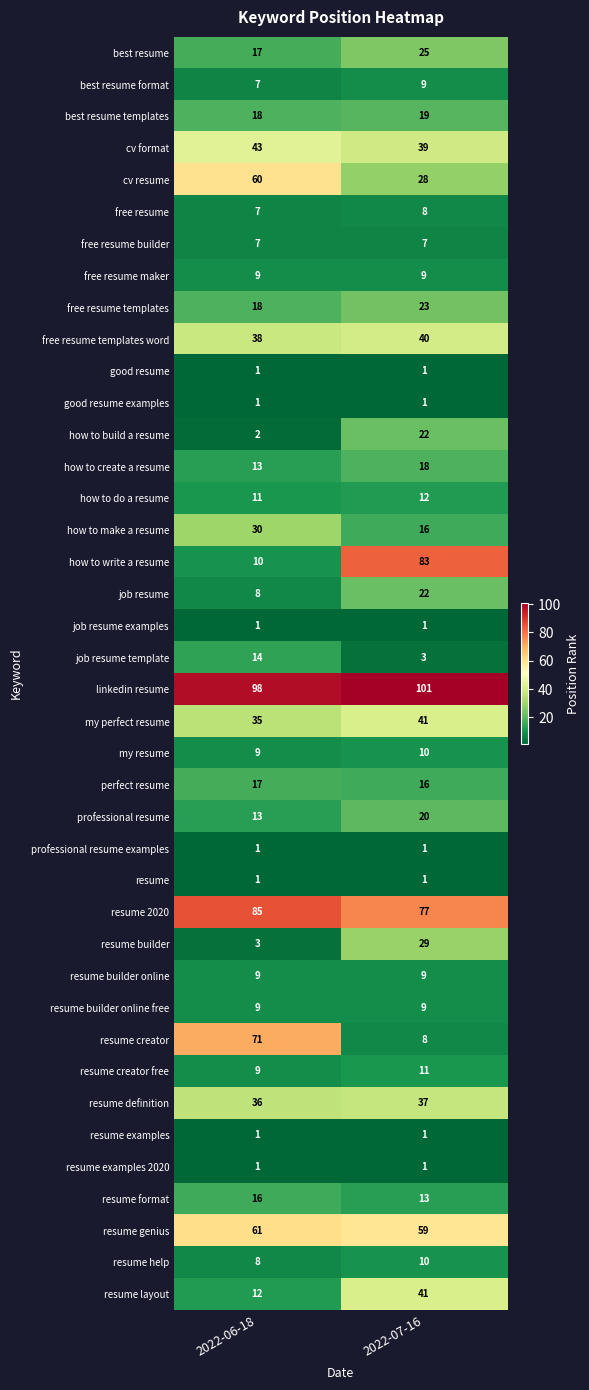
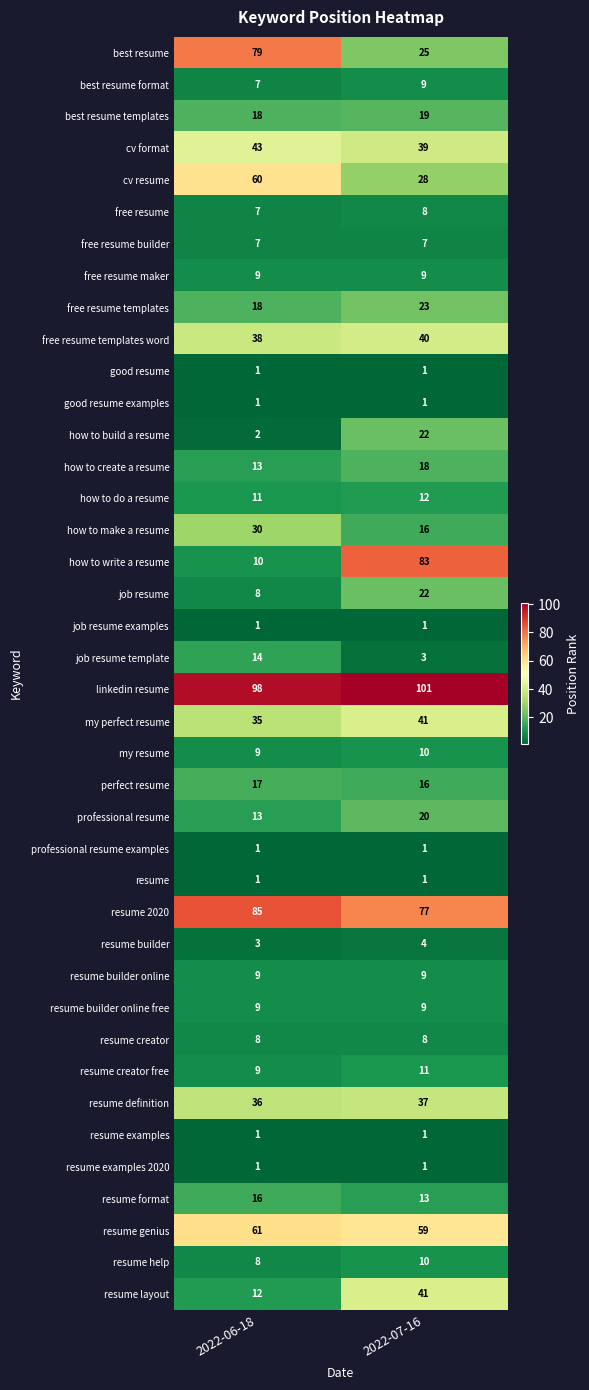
  {
    "best resume": {
-     "2022-06-18": 17,
+     "2022-06-18": 79,
      "2022-07-16": 25
    },
    "best resume format": {
      "2022-06-18": 7,
      "2022-07-16": 9
    },
    "best resume templates": {
      "2022-06-18": 18,
      "2022-07-16": 19
    },
    "cv format": {
      "2022-06-18": 43,
      "2022-07-16": 39
    },
    "cv resume": {
      "2022-06-18": 60,
      "2022-07-16": 28
    },
    "free resume": {
      "2022-06-18": 7,
      "2022-07-16": 8
    },
    "free resume builder": {
      "2022-06-18": 7,
      "2022-07-16": 7
    },
    "free resume maker": {
      "2022-06-18": 9,
      "2022-07-16": 9
    },
    "free resume templates": {
      "2022-06-18": 18,
      "2022-07-16": 23
    },
    "free resume templates word": {
      "2022-06-18": 38,
      "2022-07-16": 40
    },
    "good resume": {
      "2022-06-18": 1,
      "2022-07-16": 1
    },
    "good resume examples": {
      "2022-06-18": 1,
      "2022-07-16": 1
    },
    "how to build a resume": {
      "2022-06-18": 2,
      "2022-07-16": 22
    },
    "how to create a resume": {
      "2022-06-18": 13,
      "2022-07-16": 18
    },
    "how to do a resume": {
      "2022-06-18": 11,
      "2022-07-16": 12
    },
    "how to make a resume": {
      "2022-06-18": 30,
      "2022-07-16": 16
    },
    "how to write a resume": {
      "2022-06-18": 10,
      "2022-07-16": 83
    },
    "job resume": {
      "2022-06-18": 8,
      "2022-07-16": 22
    },
    "job resume examples": {
      "2022-06-18": 1,
      "2022-07-16": 1
    },
    "job resume template": {
      "2022-06-18": 14,
      "2022-07-16": 3
    },
    "linkedin resume": {
      "2022-06-18": 98,
      "2022-07-16": 101
    },
    "my perfect resume": {
      "2022-06-18": 35,
      "2022-07-16": 41
    },
    "my resume": {
      "2022-06-18": 9,
      "2022-07-16": 10
    },
    "perfect resume": {
      "2022-06-18": 17,
      "2022-07-16": 16
    },
    "professional resume": {
      "2022-06-18": 13,
      "2022-07-16": 20
    },
    "professional resume examples": {
      "2022-06-18": 1,
      "2022-07-16": 1
    },
    "resume": {
      "2022-06-18": 1,
      "2022-07-16": 1
    },
    "resume 2020": {
      "2022-06-18": 85,
      "2022-07-16": 77
    },
    "resume builder": {
      "2022-06-18": 3,
-     "2022-07-16": 29
+     "2022-07-16": 4
    },
    "resume builder online": {
      "2022-06-18": 9,
      "2022-07-16": 9
    },
    "resume builder online free": {
      "2022-06-18": 9,
      "2022-07-16": 9
    },
    "resume creator": {
-     "2022-06-18": 71,
+     "2022-06-18": 8,
      "2022-07-16": 8
    },
    "resume creator free": {
      "2022-06-18": 9,
      "2022-07-16": 11
    },
    "resume definition": {
      "2022-06-18": 36,
      "2022-07-16": 37
    },
    "resume examples": {
      "2022-06-18": 1,
      "2022-07-16": 1
    },
    "resume examples 2020": {
      "2022-06-18": 1,
      "2022-07-16": 1
    },
    "resume format": {
      "2022-06-18": 16,
      "2022-07-16": 13
    },
    "resume genius": {
      "2022-06-18": 61,
      "2022-07-16": 59
    },
    "resume help": {
      "2022-06-18": 8,
      "2022-07-16": 10
    },
    "resume layout": {
      "2022-06-18": 12,
      "2022-07-16": 41
    }
  }
